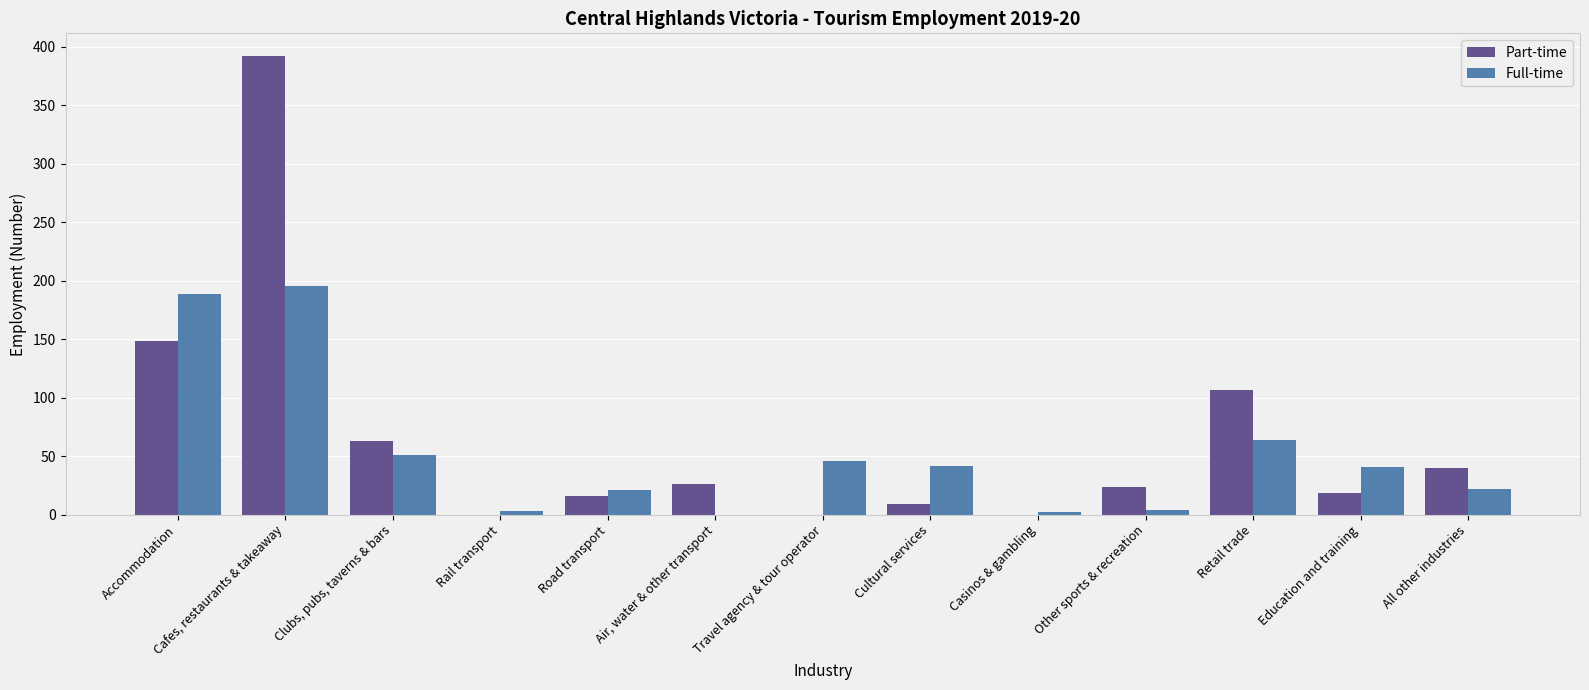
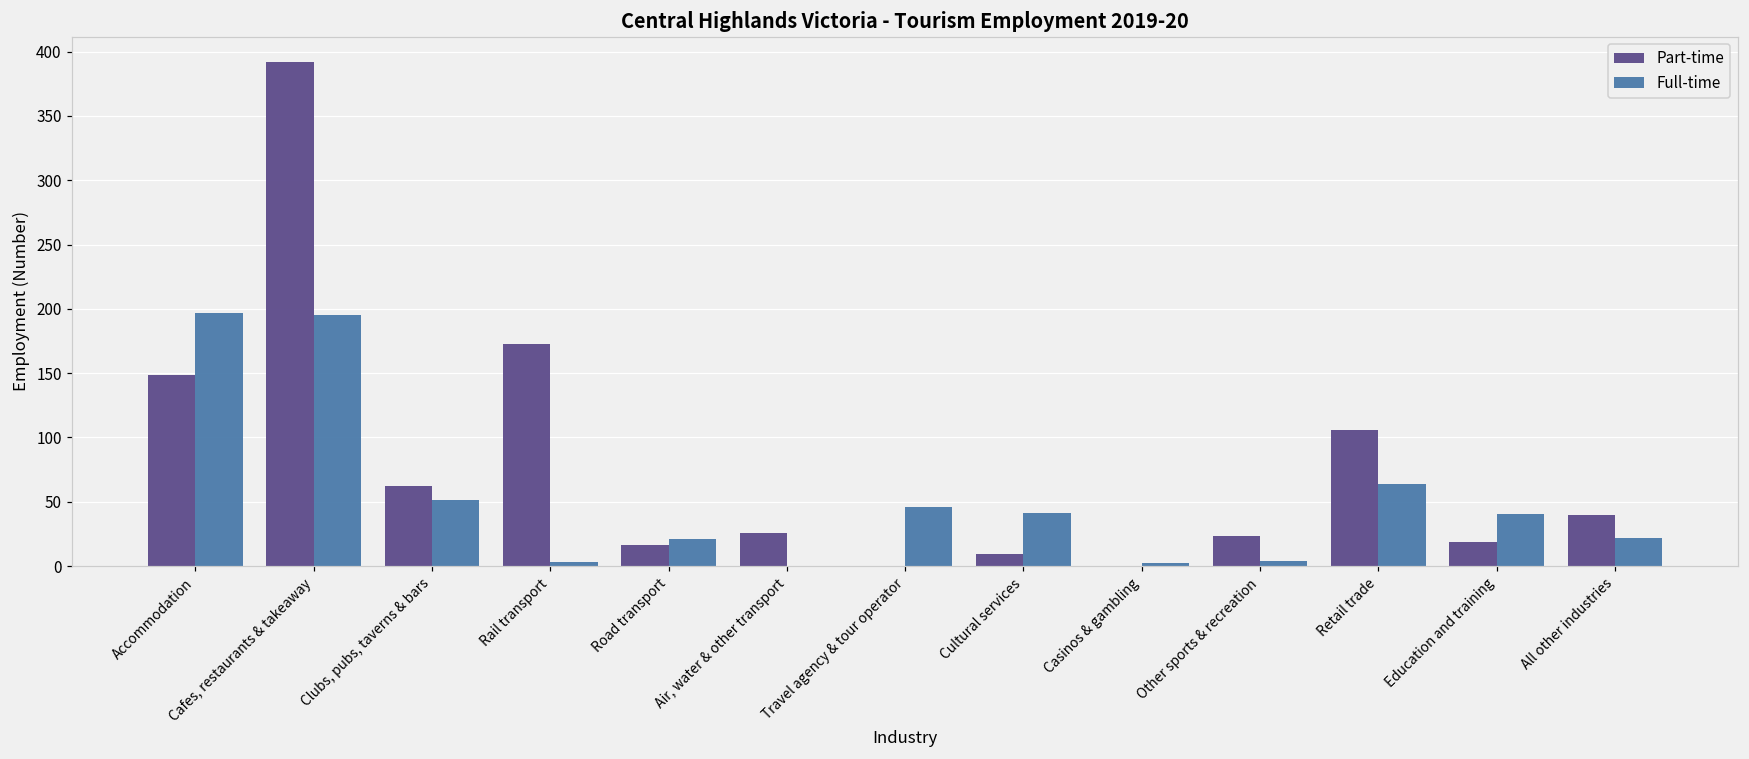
  {
    "Part-time": {
      "Accommodation": 148,
      "Cafes, restaurants & takeaway": 392,
      "Clubs, pubs, taverns & bars": 63,
-     "Rail transport": 0,
+     "Rail transport": 173,
      "Road transport": 16,
      "Air, water & other transport": 26,
      "Travel agency & tour operator": 0,
      "Cultural services": 9,
      "Casinos & gambling": 0,
      "Other sports & recreation": 24,
      "Retail trade": 106,
      "Education and training": 19,
      "All other industries": 40
    },
    "Full-time": {
-     "Accommodation": 189,
+     "Accommodation": 197,
      "Cafes, restaurants & takeaway": 195,
      "Clubs, pubs, taverns & bars": 51,
      "Rail transport": 3,
      "Road transport": 21,
      "Air, water & other transport": 0,
      "Travel agency & tour operator": 46,
      "Cultural services": 42,
      "Casinos & gambling": 3,
      "Other sports & recreation": 4,
      "Retail trade": 64,
      "Education and training": 41,
      "All other industries": 22
    }
  }
